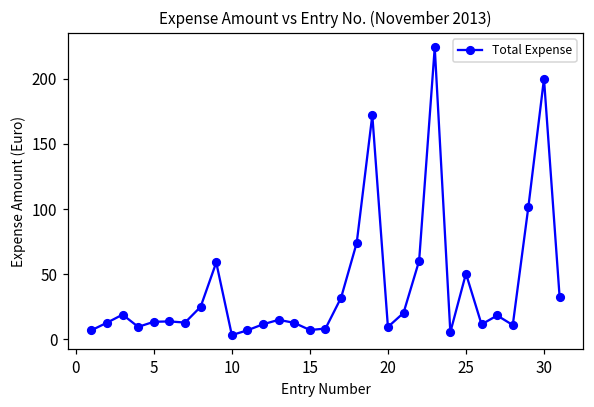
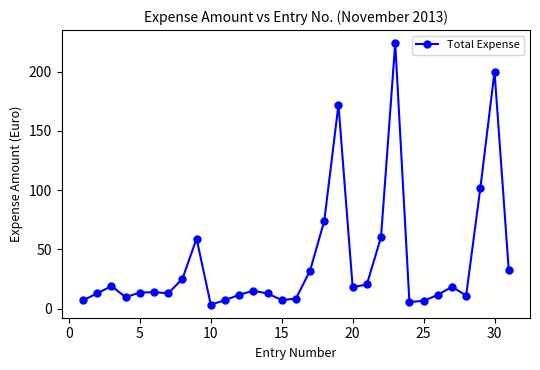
  {
    "5": 14,
    "10": 3,
    "15": 7,
-   "20": 10,
-   "25": 51,
+   "20": 18,
+   "25": 7,
    "30": 200
  }
